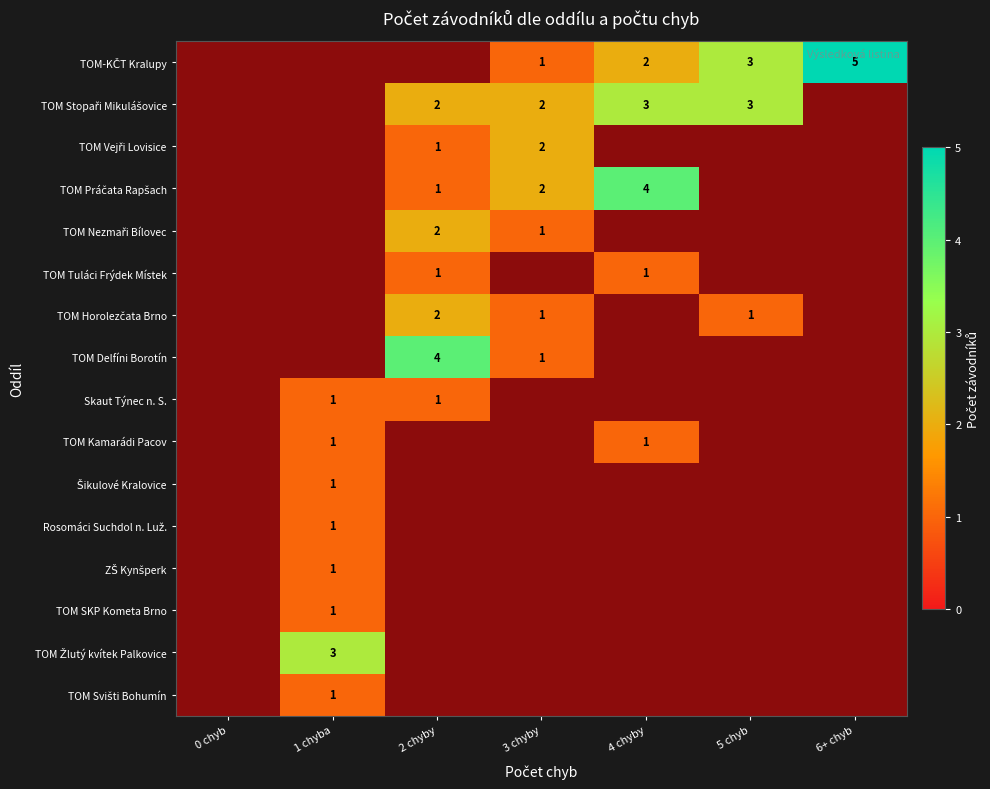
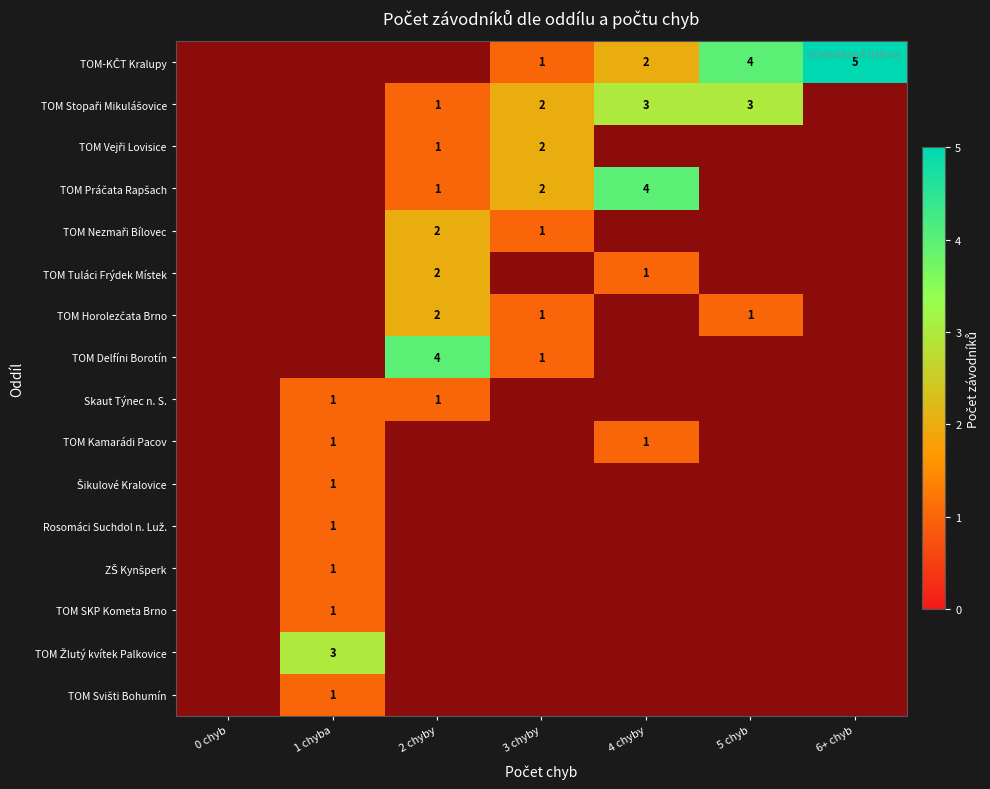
  {
    "TOM-KČT Kralupy": {
      "3 chyby": 1,
      "4 chyby": 2,
-     "5 chyb": 3
+     "5 chyb": 4
    },
    "TOM Stopaři Mikulášovice": {
-     "2 chyby": 2,
+     "2 chyby": 1,
      "3 chyby": 2,
      "4 chyby": 3,
      "5 chyb": 3
    },
    "TOM Vejři Lovisice": {
      "2 chyby": 1,
      "3 chyby": 2
    },
    "TOM Práčata Rapšach": {
      "2 chyby": 1,
      "3 chyby": 2,
      "4 chyby": 4
    },
    "TOM Nezmaři Bílovec": {
      "2 chyby": 2,
      "3 chyby": 1
    },
    "TOM Tuláci Frýdek Místek": {
-     "2 chyby": 1,
+     "2 chyby": 2,
      "4 chyby": 1
    },
    "TOM Horolezčata Brno": {
      "2 chyby": 2,
      "3 chyby": 1,
      "5 chyb": 1
    },
    "TOM Delfíni Borotín": {
      "2 chyby": 4,
      "3 chyby": 1
    },
    "Skaut Týnec n. S.": {
      "1 chyba": 1,
      "2 chyby": 1
    },
    "TOM Kamarádi Pacov": {
      "1 chyba": 1,
      "4 chyby": 1
    },
    "Šikulové Kralovice": {
      "1 chyba": 1
    },
    "Rosomáci Suchdol n. Luž.": {
      "1 chyba": 1
    },
    "ZŠ Kynšperk": {
      "1 chyba": 1
    },
    "TOM SKP Kometa Brno": {
      "1 chyba": 1
    },
    "TOM Žlutý kvítek Palkovice": {
      "1 chyba": 3
    },
    "TOM Svišti Bohumín": {
      "1 chyba": 1
    }
  }
